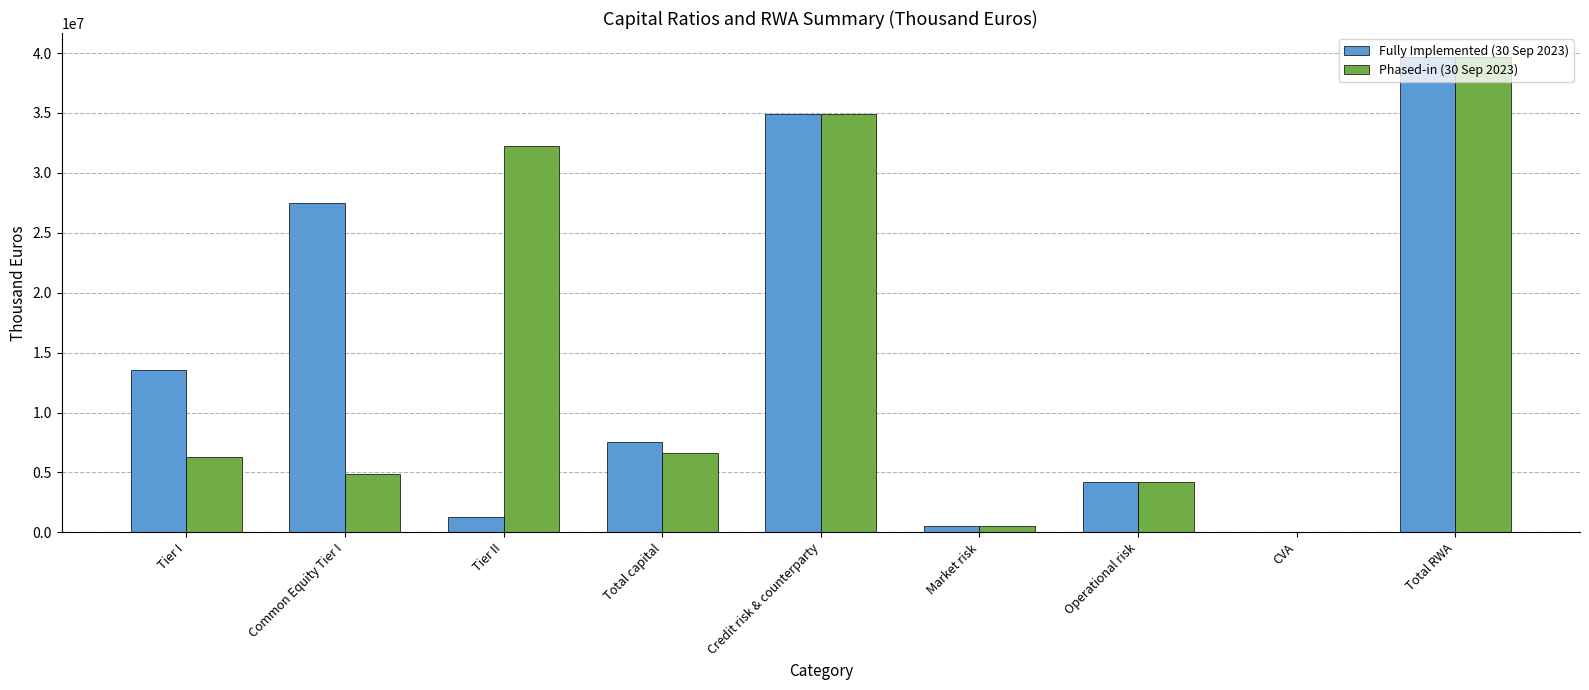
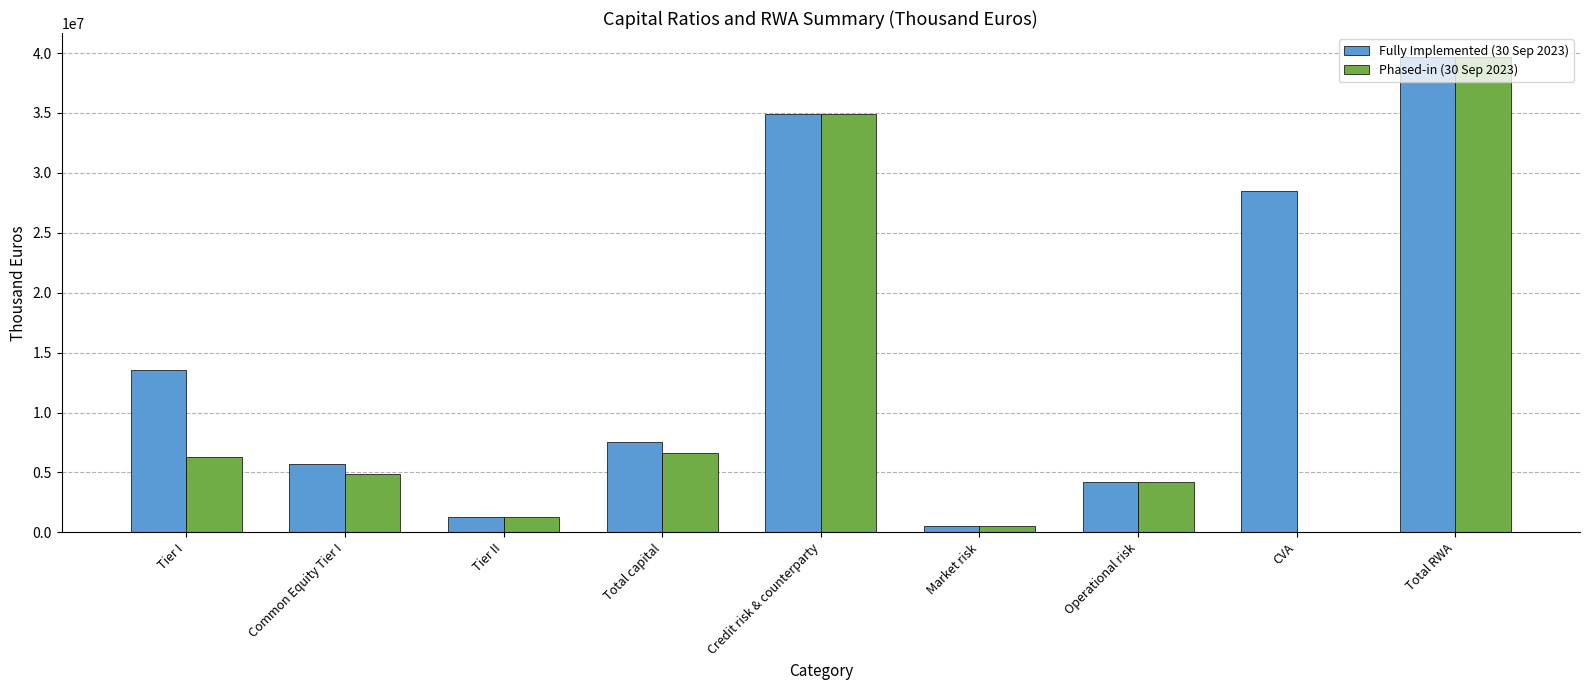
  {
    "Fully Implemented (30 Sep 2023)": {
      "Tier I": 13500000,
-     "Common Equity Tier I": 27500000,
+     "Common Equity Tier I": 5700000,
      "Tier II": 1300000,
      "Total capital": 7500000,
      "Credit risk & counterparty": 34900000,
      "Market risk": 500000,
      "Operational risk": 4200000,
-     "CVA": 0
+     "CVA": 28500000
    },
    "Phased-in (30 Sep 2023)": {
      "Tier I": 6300000,
      "Common Equity Tier I": 4900000,
-     "Tier II": 32300000,
+     "Tier II": 1300000,
      "Total capital": 6600000,
      "Credit risk & counterparty": 34900000,
      "Market risk": 500000,
      "Operational risk": 4200000
    }
  }
